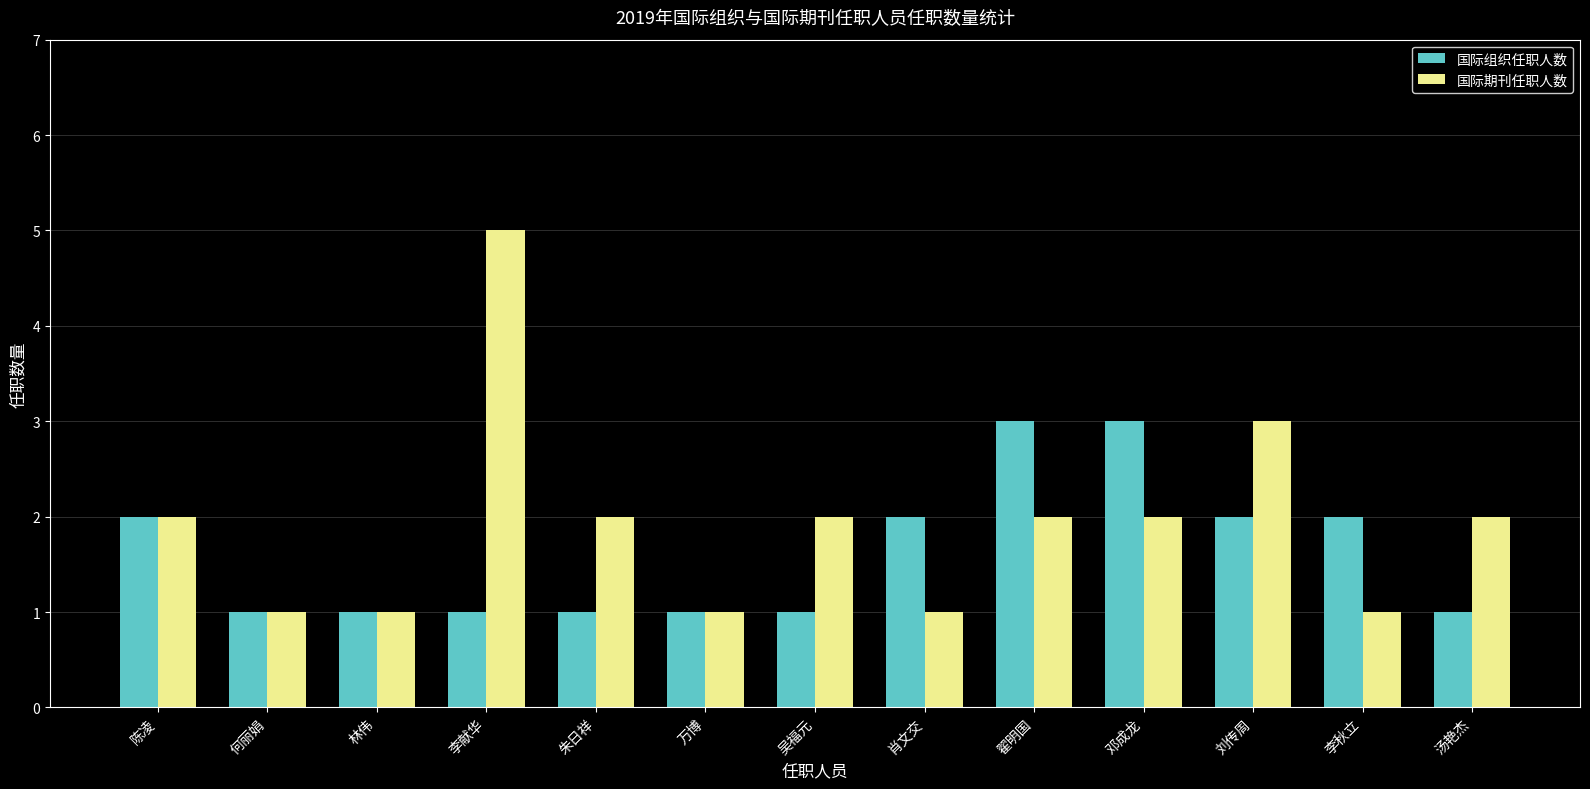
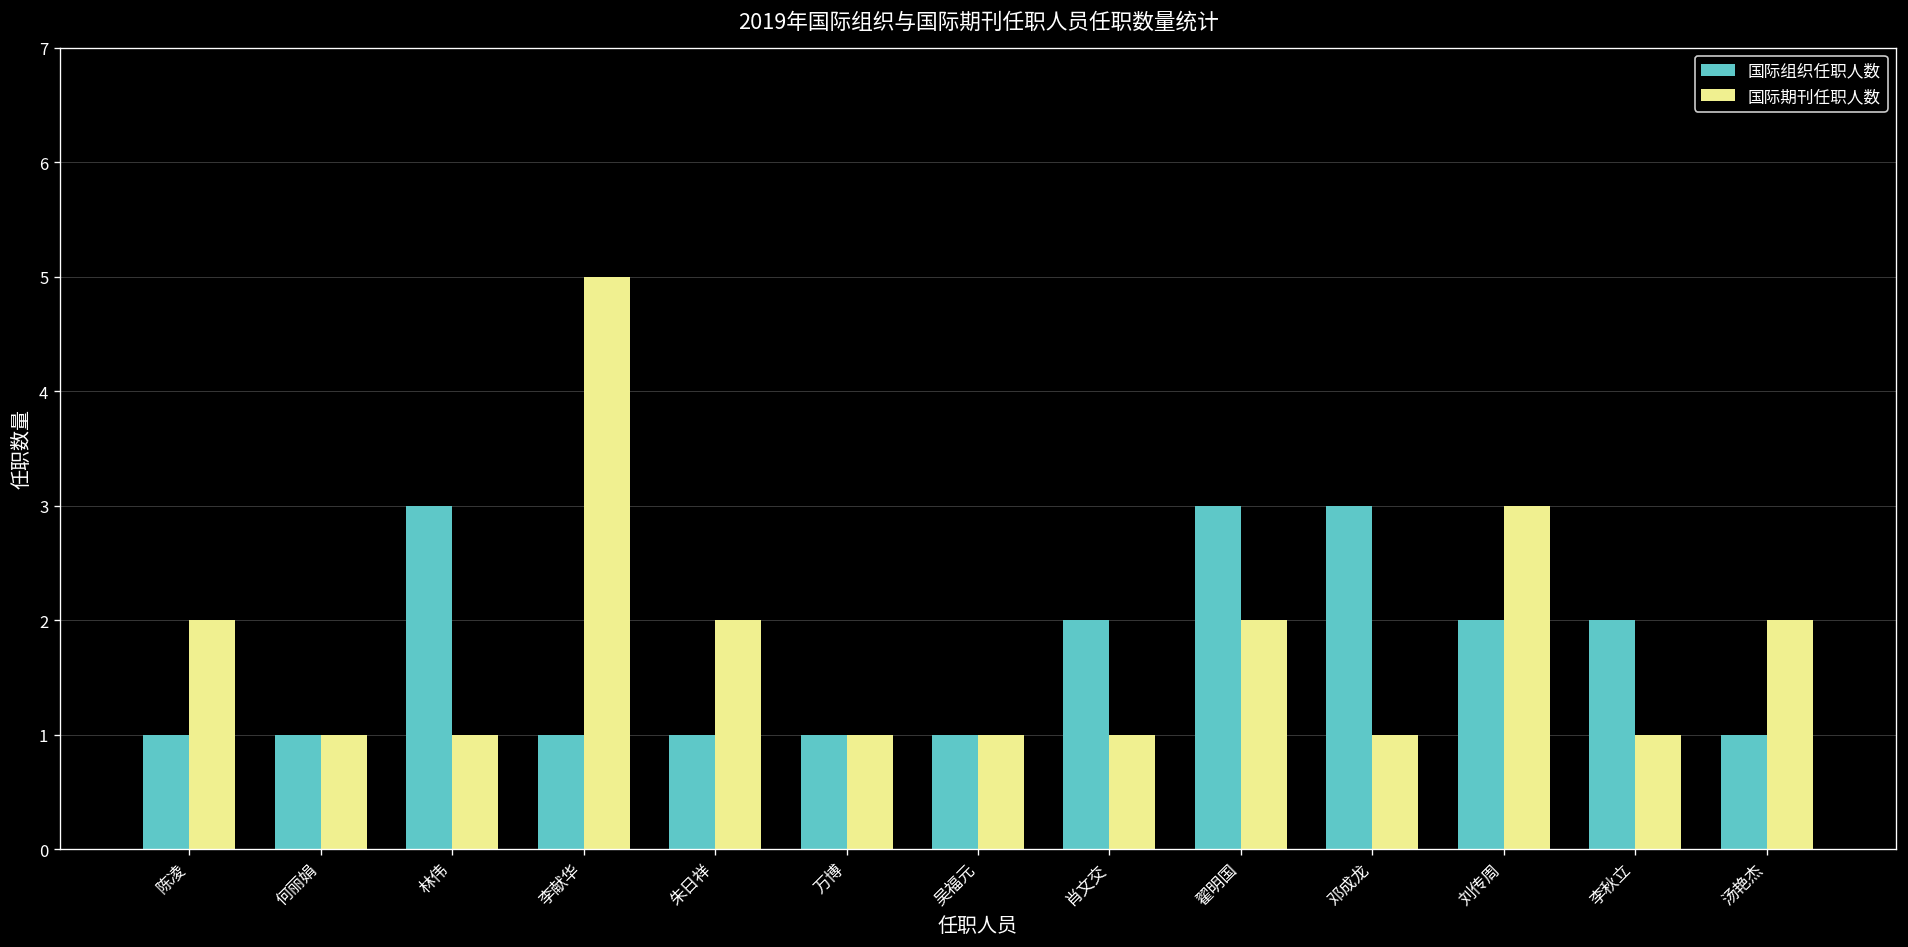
  {
    "国际组织任职人数": {
-     "陈凌": 2,
+     "陈凌": 1,
      "何丽娟": 1,
-     "林伟": 1,
+     "林伟": 3,
      "李献华": 1,
      "朱日祥": 1,
      "万博": 1,
      "吴福元": 1,
      "肖文交": 2,
      "翟明国": 3,
      "邓成龙": 3,
      "刘传周": 2,
      "李秋立": 2,
      "汤艳杰": 1
    },
    "国际期刊任职人数": {
      "陈凌": 2,
      "何丽娟": 1,
      "林伟": 1,
      "李献华": 5,
      "朱日祥": 2,
      "万博": 1,
-     "吴福元": 2,
+     "吴福元": 1,
      "肖文交": 1,
      "翟明国": 2,
-     "邓成龙": 2,
+     "邓成龙": 1,
      "刘传周": 3,
      "李秋立": 1,
      "汤艳杰": 2
    }
  }
